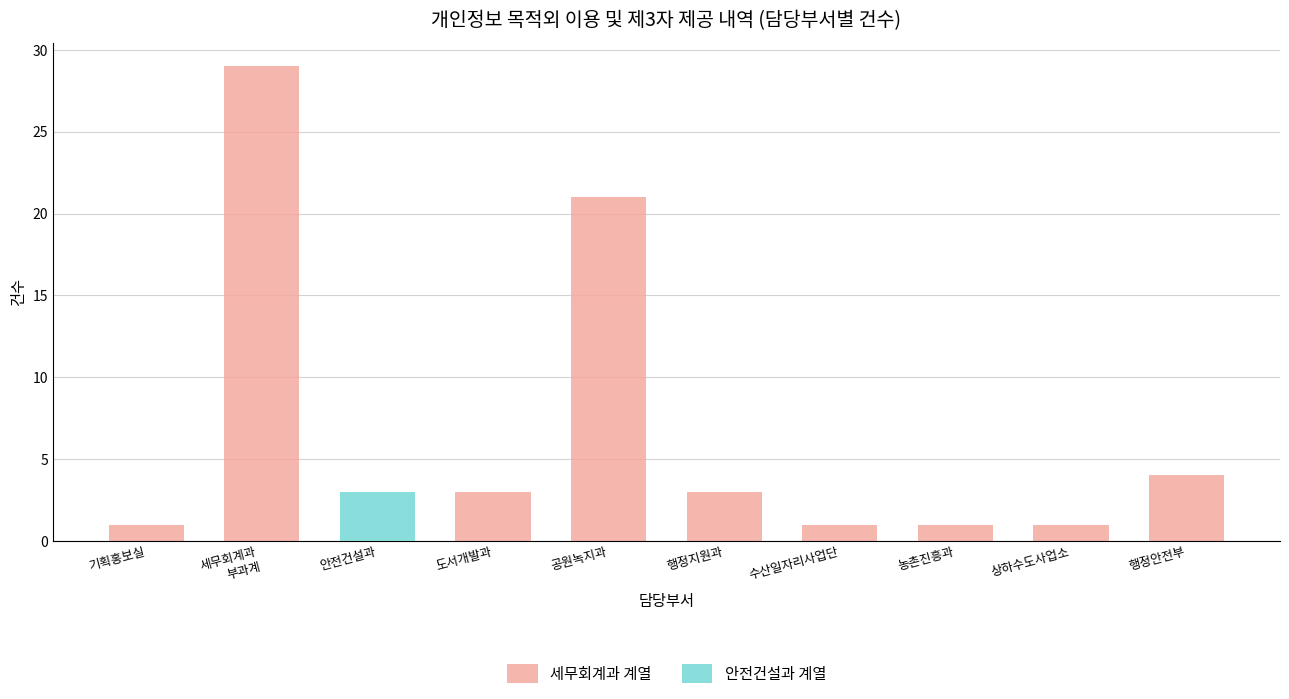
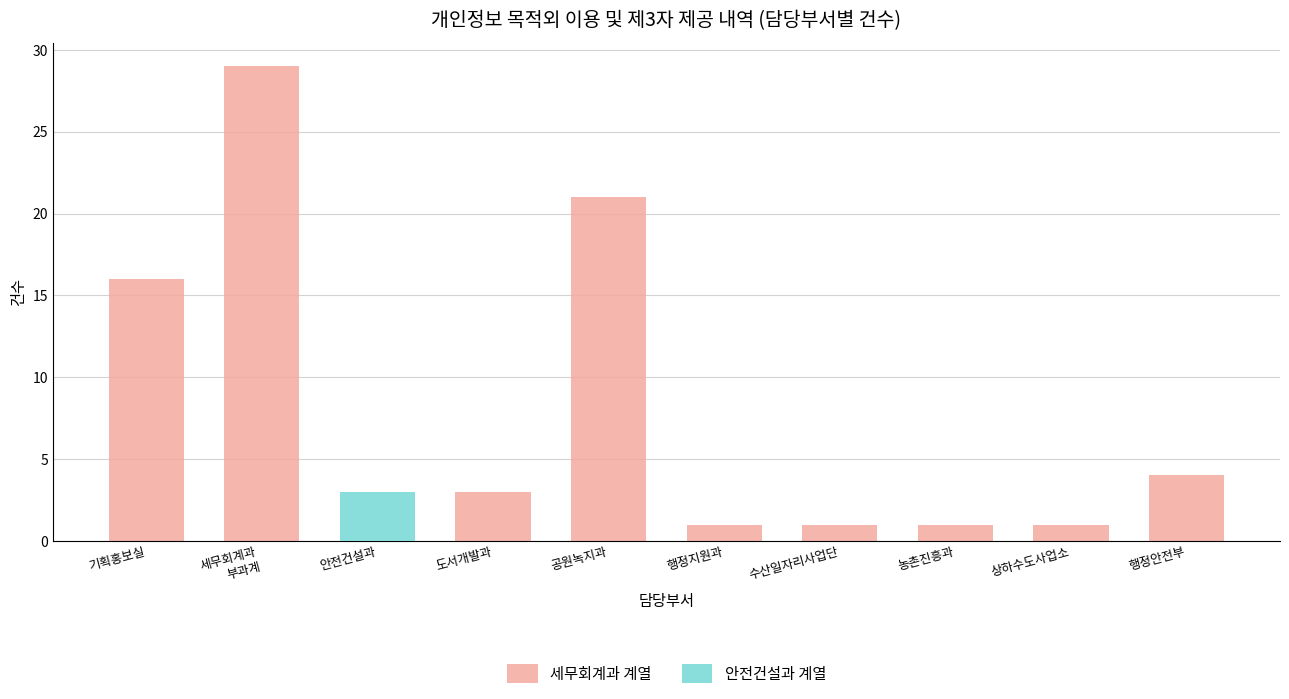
  {
    "세무회계과 계열": {
-     "기획홍보실": 1,
+     "기획홍보실": 16,
      "세무회계과 부과계": 29,
      "안전건설과": 0,
      "도서개발과": 3,
      "공원녹지과": 21,
-     "행정지원과": 3,
+     "행정지원과": 1,
      "수산일자리사업단": 1,
      "농촌진흥과": 1,
      "상하수도사업소": 1,
      "행정안전부": 4
    },
    "안전건설과 계열": {
      "기획홍보실": 0,
      "세무회계과 부과계": 0,
      "안전건설과": 3,
      "도서개발과": 0,
      "공원녹지과": 0,
      "행정지원과": 0,
      "수산일자리사업단": 0,
      "농촌진흥과": 0,
      "상하수도사업소": 0,
      "행정안전부": 0
    }
  }
